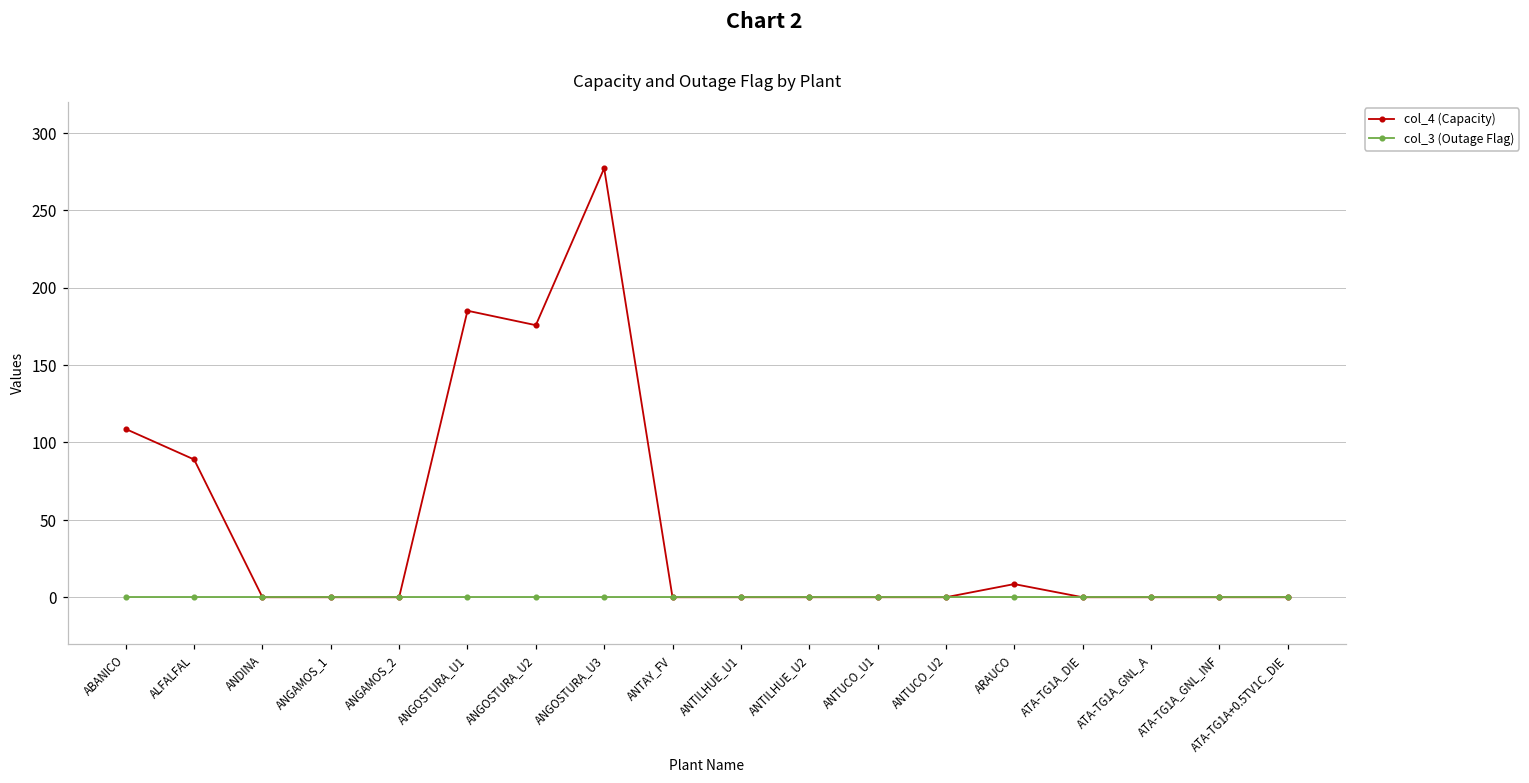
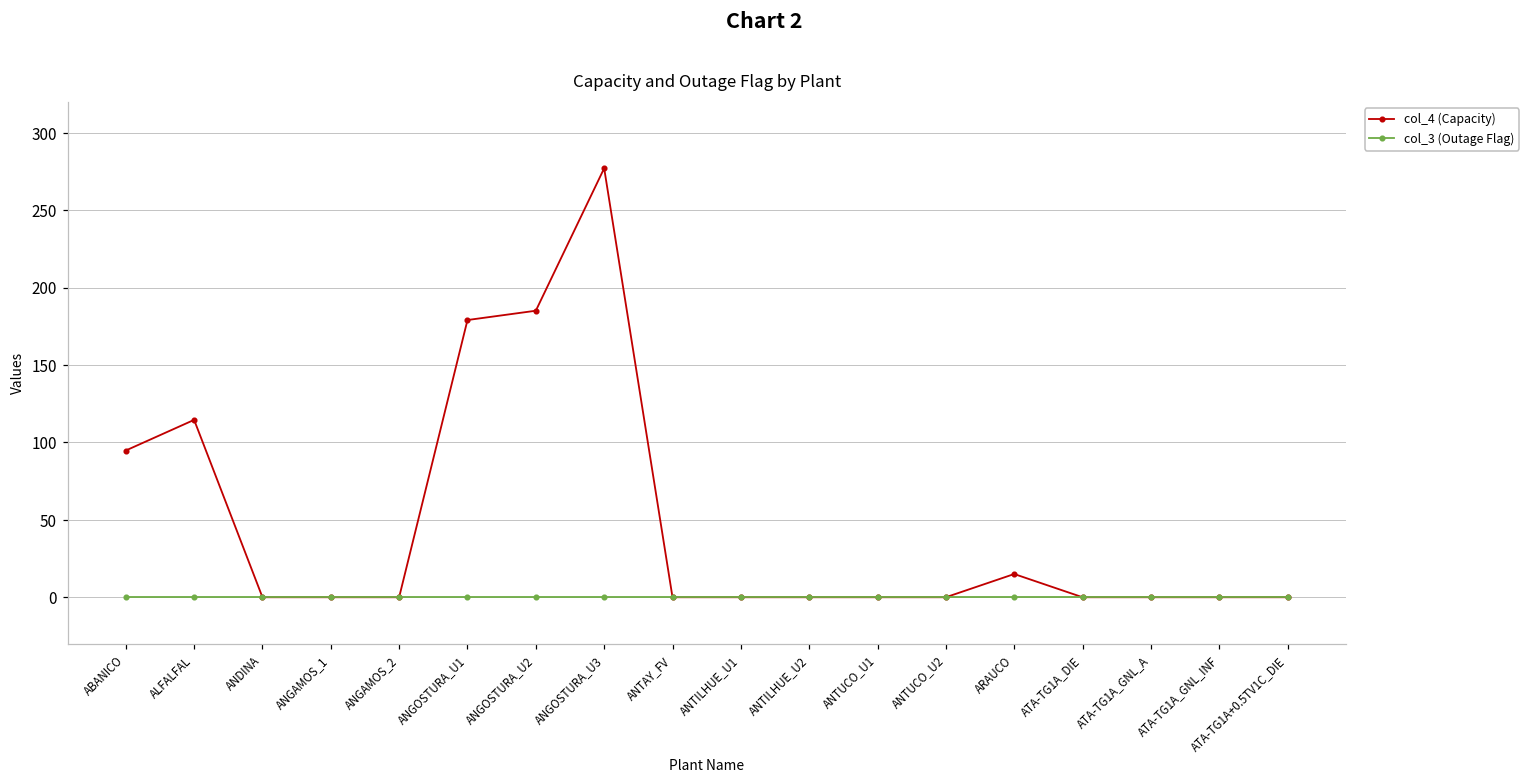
  {
    "col_4 (Capacity)": {
-     "ABANICO": 109,
-     "ALFALFAL": 89,
-     "ANGOSTURA_U1": 185,
-     "ANGOSTURA_U2": 176,
+     "ABANICO": 95,
+     "ALFALFAL": 115,
+     "ANGOSTURA_U1": 179,
+     "ANGOSTURA_U2": 185,
      "ANGOSTURA_U3": 277,
-     "ARAUCO": 9
+     "ARAUCO": 15
    },
    "col_3 (Outage Flag)": {
      "ABANICO": 0,
      "ALFALFAL": 0,
      "ANGOSTURA_U1": 0,
      "ANGOSTURA_U2": 0,
      "ANGOSTURA_U3": 0,
      "ARAUCO": 0
    }
  }
